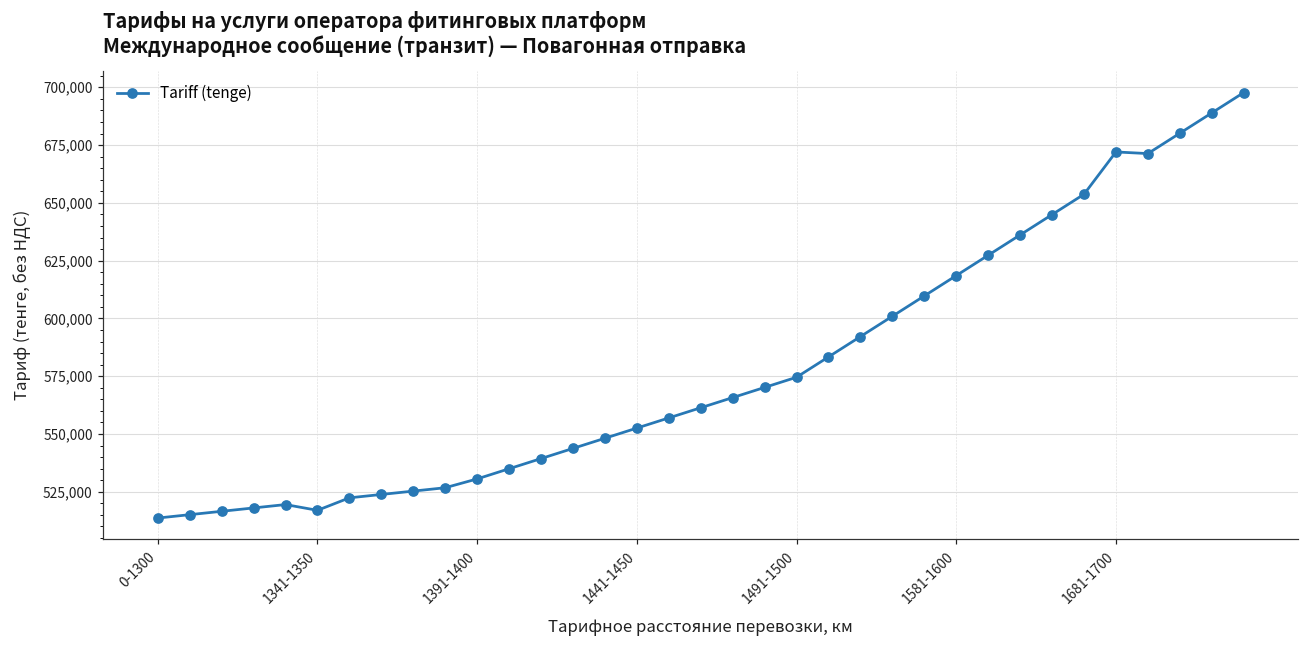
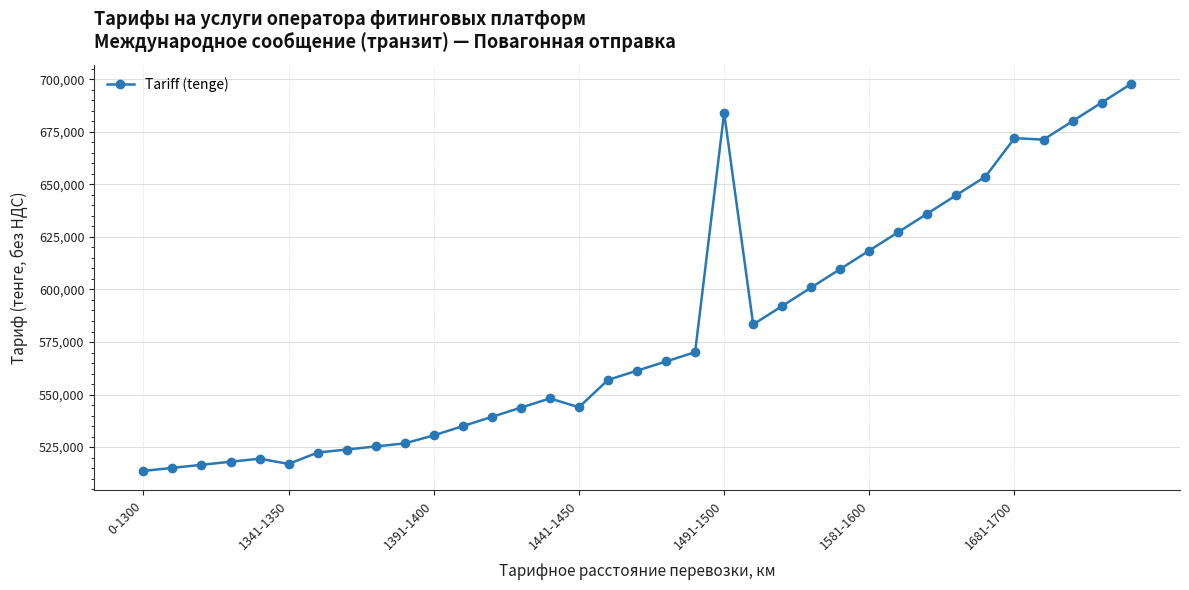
  {
    "0-1300": "514,000",
    "1341-1350": "517,000",
    "1391-1400": "531,000",
-   "1441-1450": "553,000",
-   "1491-1500": "575,000",
+   "1441-1450": "544,000",
+   "1491-1500": "684,000",
    "1581-1600": "619,000",
    "1681-1700": "672,000"
  }
